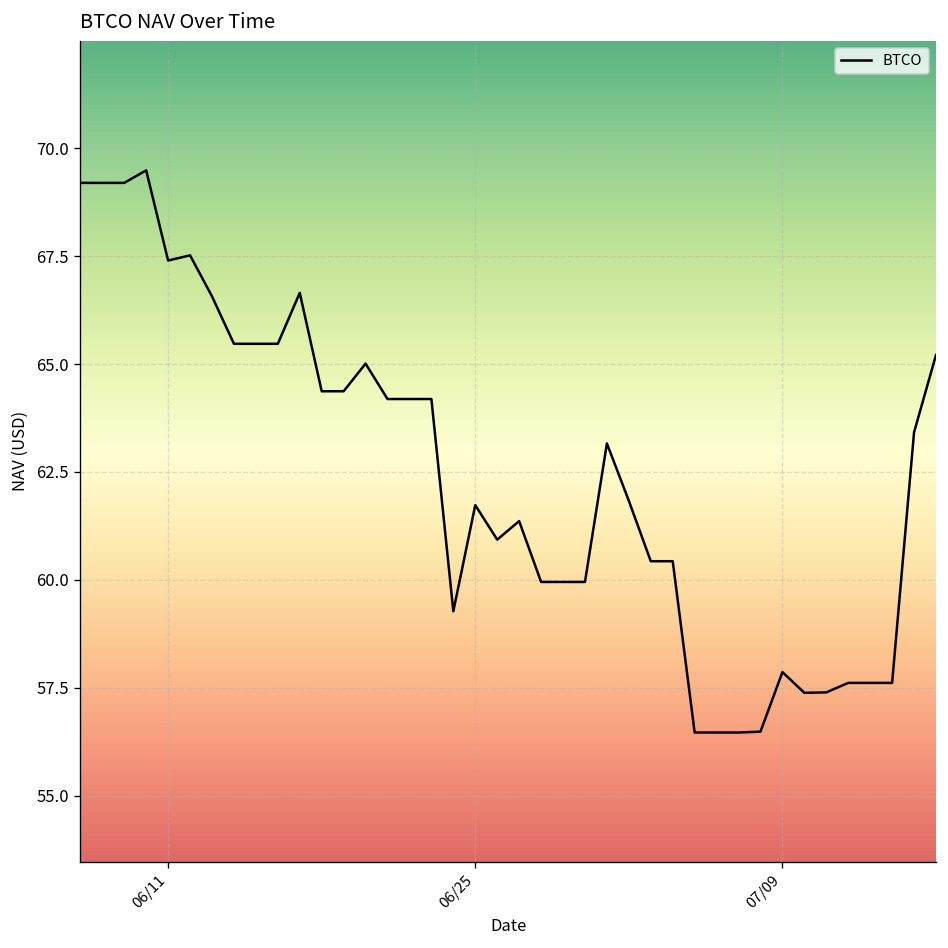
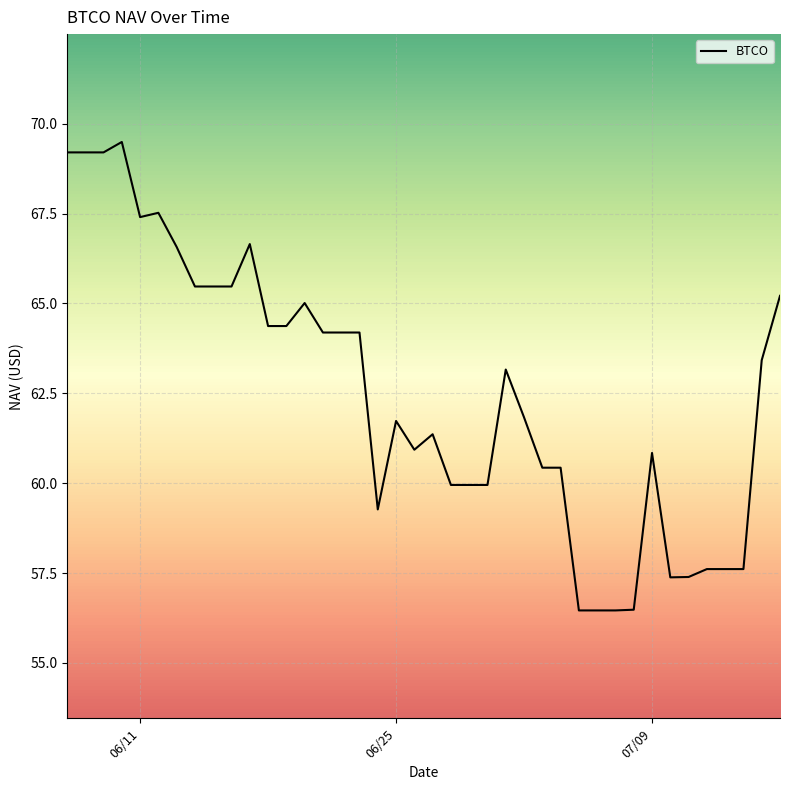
  {
    "06/11": 67.4,
    "06/25": 61.7,
-   "07/09": 57.9
+   "07/09": 60.8
  }
